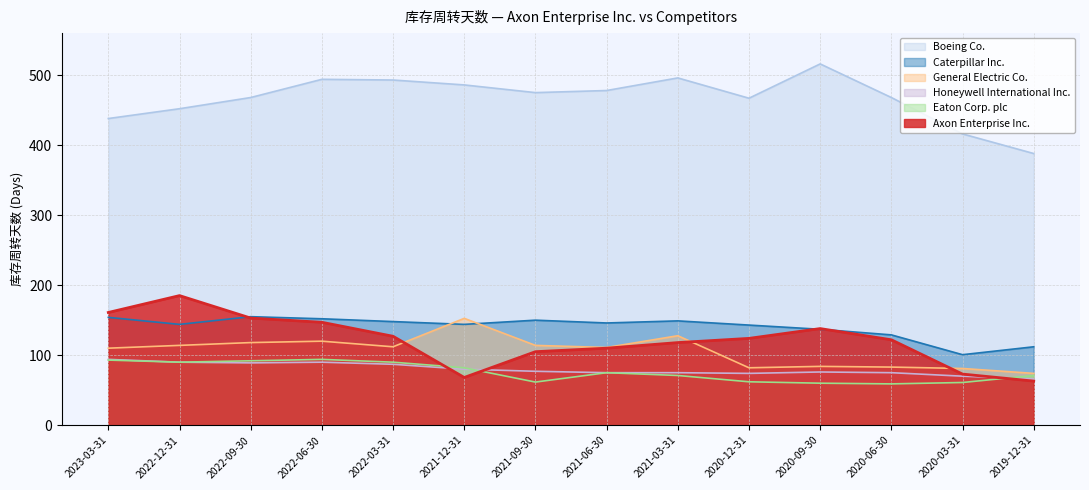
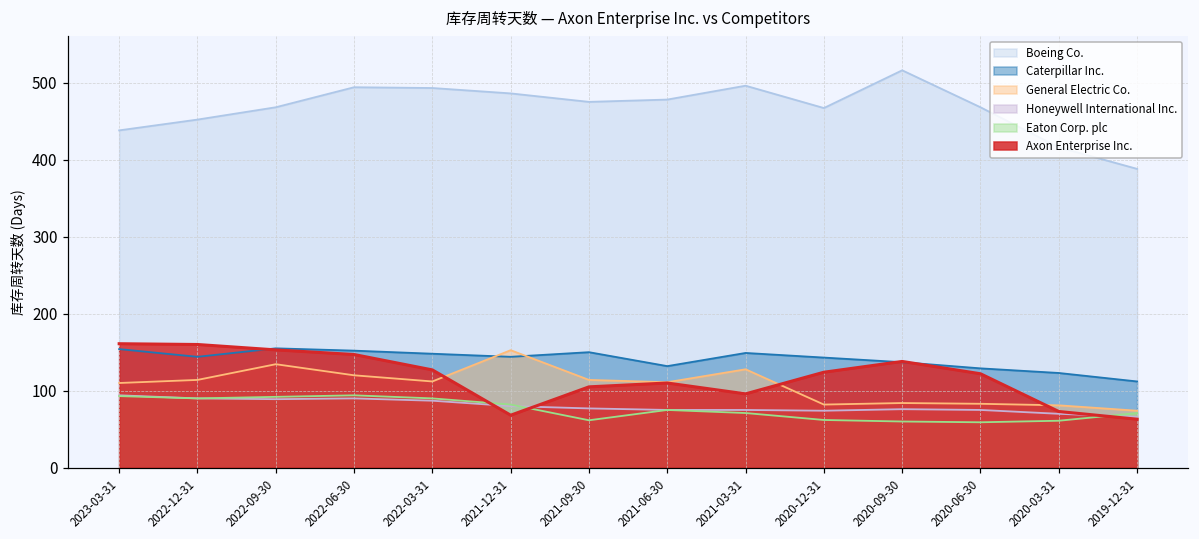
  {
    "Caterpillar Inc.": {
      "2023-03-31": 150,
      "2022-12-31": 140,
      "2022-06-30": 150,
      "2022-03-31": 150,
      "2021-12-31": 140,
      "2021-09-30": 150,
-     "2021-06-30": 150,
+     "2021-06-30": 130,
      "2021-03-31": 150,
      "2020-12-31": 140,
      "2020-06-30": 130,
-     "2020-03-31": 100,
+     "2020-03-31": 120,
      "2019-12-31": 110
    },
    "General Electric Co.": {
      "2023-03-31": 110,
      "2022-12-31": 110,
-     "2022-09-30": 120,
+     "2022-09-30": 130,
      "2022-06-30": 120,
      "2022-03-31": 110,
      "2021-12-31": 150,
      "2021-09-30": 110,
      "2021-03-31": 130,
      "2020-12-31": 80,
      "2020-09-30": 80,
      "2020-06-30": 80,
      "2020-03-31": 80
    },
    "Eaton Corp. plc": {
      "2022-06-30": 90,
      "2021-09-30": 60,
      "2021-03-31": 70,
      "2020-12-31": 60,
      "2020-09-30": 60,
      "2020-06-30": 60,
      "2020-03-31": 60
    },
    "Axon Enterprise Inc.": {
      "2023-03-31": 160,
-     "2022-12-31": 190,
+     "2022-12-31": 160,
      "2022-06-30": 150,
      "2022-03-31": 130,
      "2021-12-31": 70,
      "2021-09-30": 110,
-     "2021-03-31": 120,
+     "2021-03-31": 100,
      "2020-12-31": 120,
      "2020-06-30": 120
    }
  }
